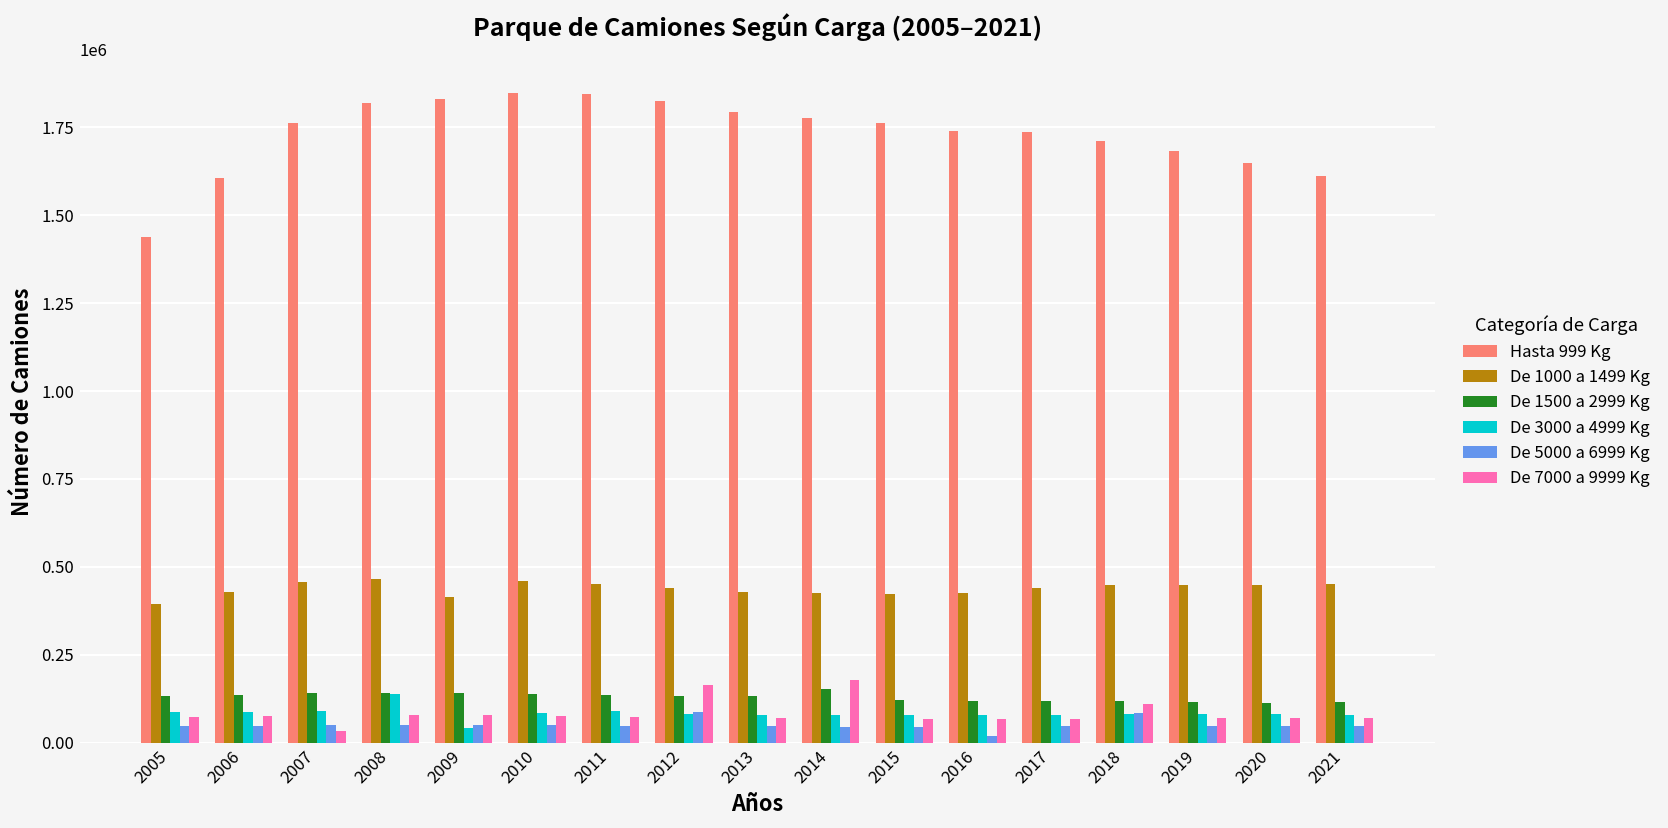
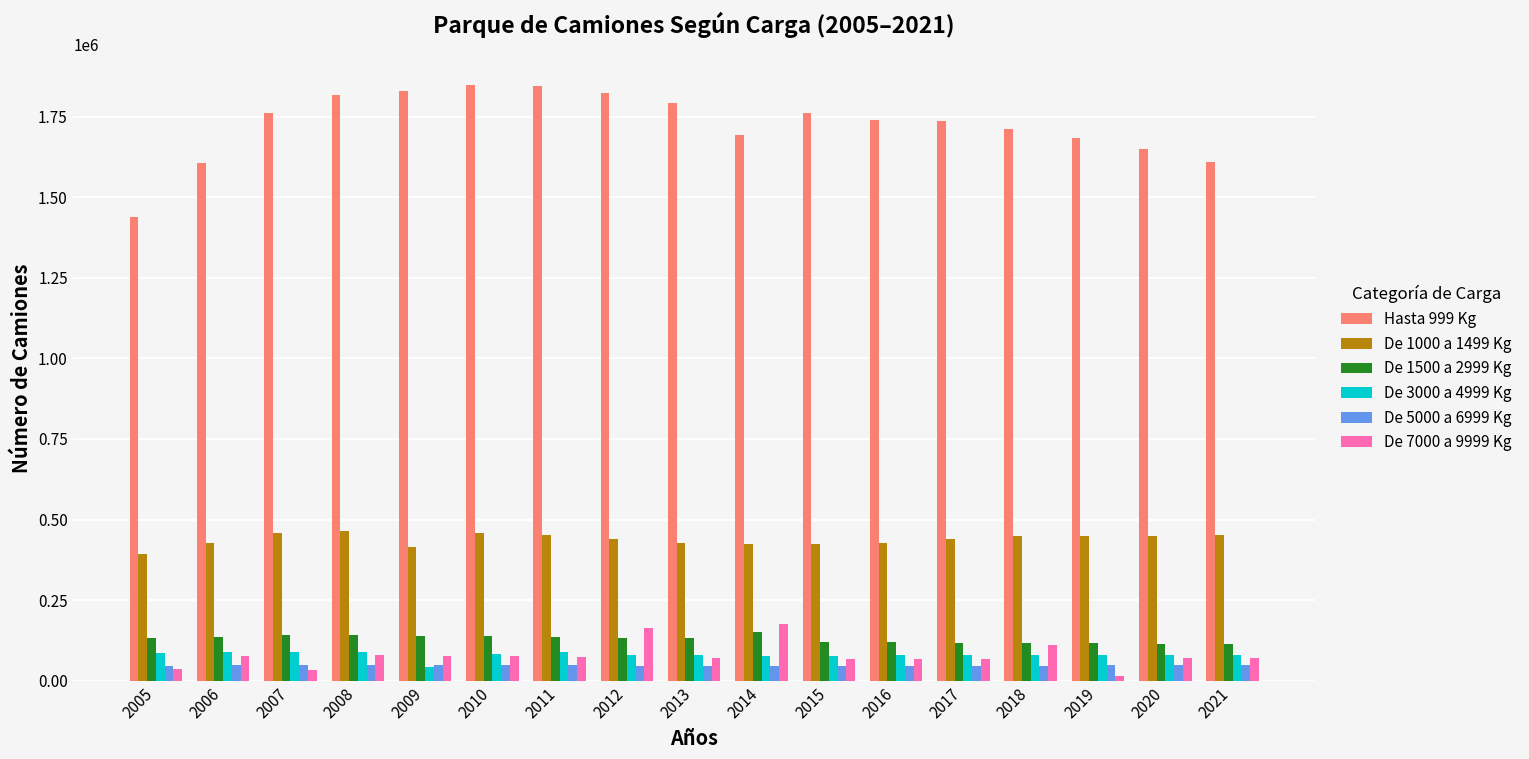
  {
    "Hasta 999 Kg": {
      "2005": 1440000,
      "2006": 1610000,
      "2007": 1760000,
      "2008": 1820000,
      "2009": 1830000,
      "2010": 1850000,
      "2011": 1840000,
      "2012": 1820000,
      "2013": 1790000,
-     "2014": 1780000,
+     "2014": 1690000,
      "2015": 1760000,
      "2016": 1740000,
      "2017": 1740000,
      "2018": 1710000,
      "2019": 1680000,
      "2020": 1650000,
      "2021": 1610000
    },
    "De 1000 a 1499 Kg": {
      "2005": 390000,
      "2006": 430000,
      "2007": 460000,
      "2008": 470000,
      "2009": 410000,
      "2010": 460000,
      "2011": 450000,
      "2012": 440000,
      "2013": 430000,
      "2014": 430000,
      "2015": 420000,
      "2016": 430000,
      "2017": 440000,
      "2018": 450000,
      "2019": 450000,
      "2020": 450000,
      "2021": 450000
    },
    "De 1500 a 2999 Kg": {
      "2005": 130000,
      "2006": 140000,
      "2007": 140000,
      "2008": 140000,
      "2009": 140000,
      "2010": 140000,
      "2011": 130000,
      "2012": 130000,
      "2013": 130000,
      "2014": 150000,
      "2015": 120000,
      "2016": 120000,
      "2017": 120000,
      "2018": 120000,
      "2019": 120000,
      "2020": 110000,
      "2021": 110000
    },
    "De 3000 a 4999 Kg": {
      "2005": 90000,
      "2006": 90000,
      "2007": 90000,
-     "2008": 140000,
+     "2008": 90000,
      "2009": 40000,
      "2010": 80000,
      "2011": 90000,
      "2012": 80000,
      "2013": 80000,
      "2014": 80000,
      "2015": 80000,
      "2016": 80000,
      "2017": 80000,
      "2018": 80000,
      "2019": 80000,
      "2020": 80000,
      "2021": 80000
    },
    "De 5000 a 6999 Kg": {
      "2005": 50000,
      "2006": 50000,
      "2007": 50000,
      "2008": 50000,
      "2009": 50000,
      "2010": 50000,
      "2011": 50000,
-     "2012": 90000,
+     "2012": 50000,
      "2013": 50000,
      "2014": 50000,
      "2015": 50000,
-     "2016": 20000,
+     "2016": 50000,
      "2017": 50000,
-     "2018": 80000,
+     "2018": 50000,
      "2019": 50000,
      "2020": 50000,
      "2021": 50000
    },
    "De 7000 a 9999 Kg": {
-     "2005": 70000,
+     "2005": 40000,
      "2006": 80000,
      "2007": 30000,
      "2008": 80000,
      "2009": 80000,
      "2010": 80000,
      "2011": 70000,
      "2012": 160000,
      "2013": 70000,
      "2014": 180000,
      "2015": 70000,
      "2016": 70000,
      "2017": 70000,
      "2018": 110000,
-     "2019": 70000,
+     "2019": 20000,
      "2020": 70000,
      "2021": 70000
    }
  }
